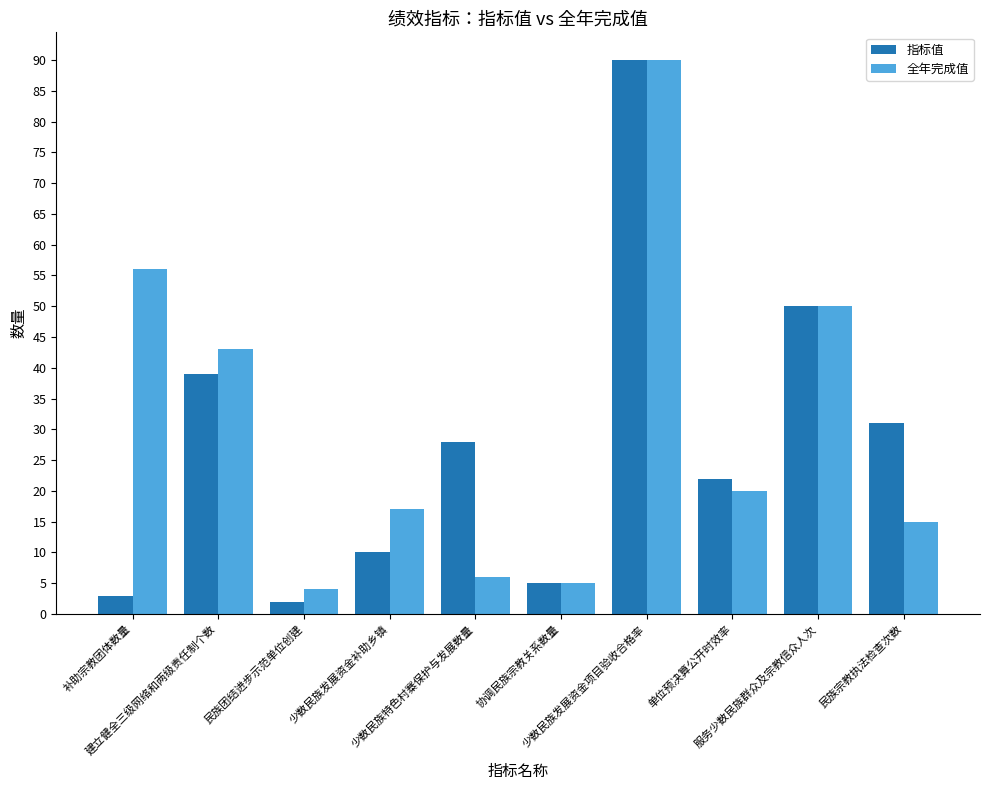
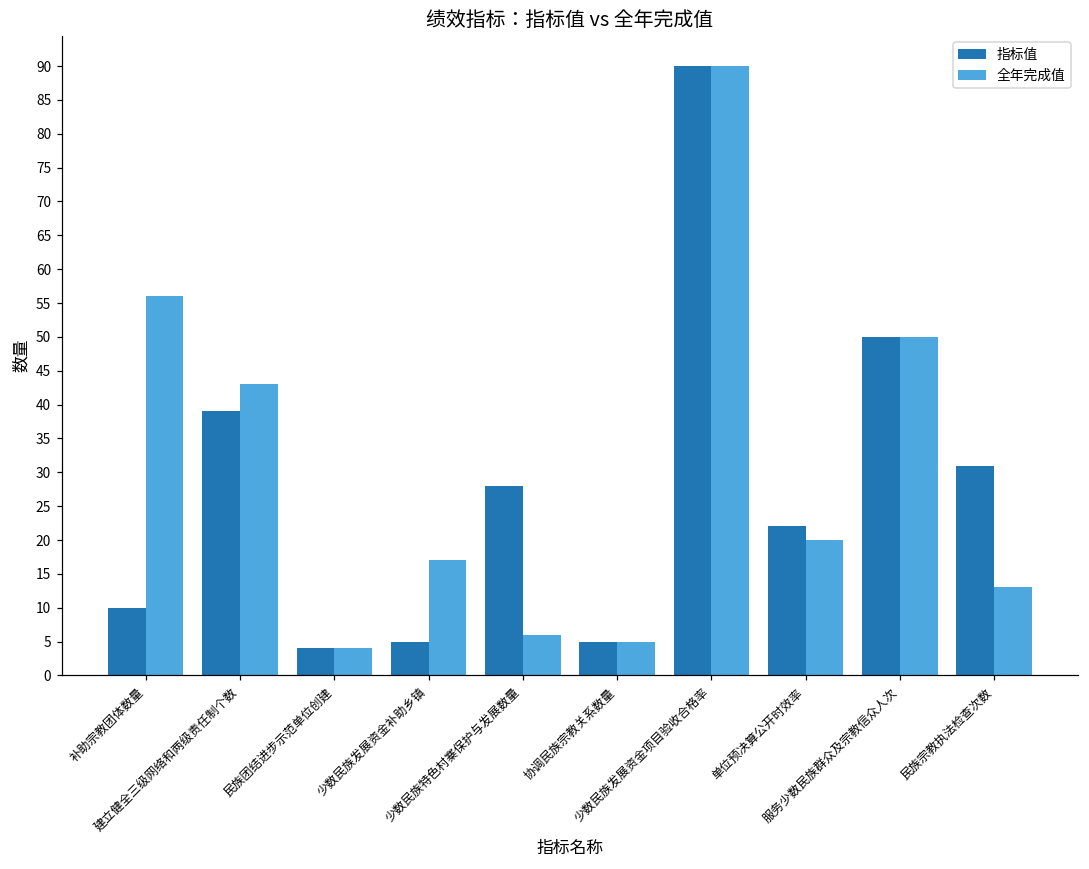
  {
    "指标值": {
-     "补助宗教团体数量": 3,
+     "补助宗教团体数量": 10,
      "建立健全三级网络和两级责任制个数": 39,
-     "民族团结进步示范单位创建": 2,
-     "少数民族发展资金补助乡镇": 10,
+     "民族团结进步示范单位创建": 4,
+     "少数民族发展资金补助乡镇": 5,
      "少数民族特色村寨保护与发展数量": 28,
      "协调民族宗教关系数量": 5,
      "少数民族发展资金项目验收合格率": 90,
      "单位预决算公开时效率": 22,
      "服务少数民族群众及宗教信众人次": 50,
      "民族宗教执法检查次数": 31
    },
    "全年完成值": {
      "补助宗教团体数量": 56,
      "建立健全三级网络和两级责任制个数": 43,
      "民族团结进步示范单位创建": 4,
      "少数民族发展资金补助乡镇": 17,
      "少数民族特色村寨保护与发展数量": 6,
      "协调民族宗教关系数量": 5,
      "少数民族发展资金项目验收合格率": 90,
      "单位预决算公开时效率": 20,
      "服务少数民族群众及宗教信众人次": 50,
-     "民族宗教执法检查次数": 15
+     "民族宗教执法检查次数": 13
    }
  }
